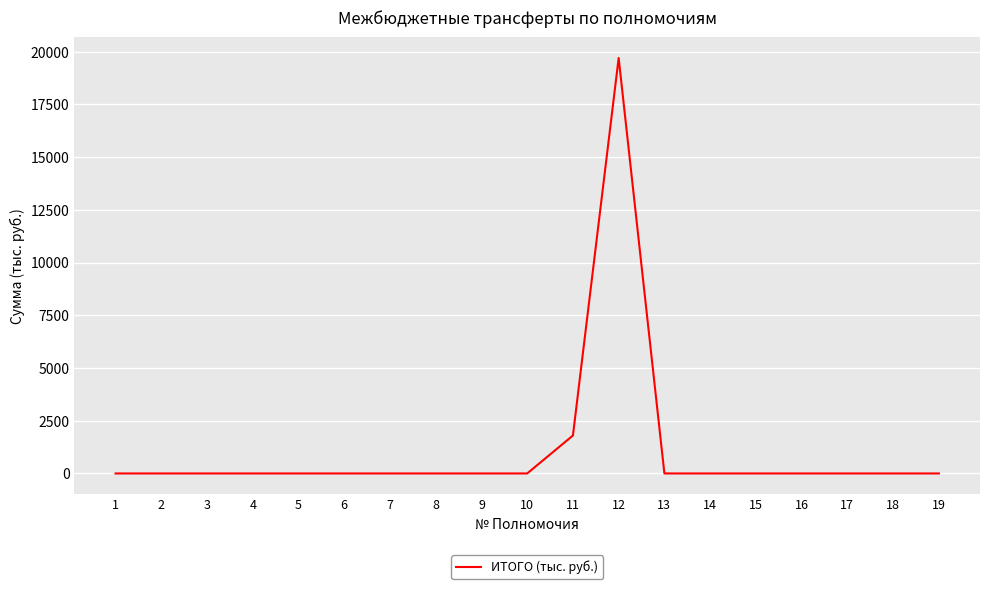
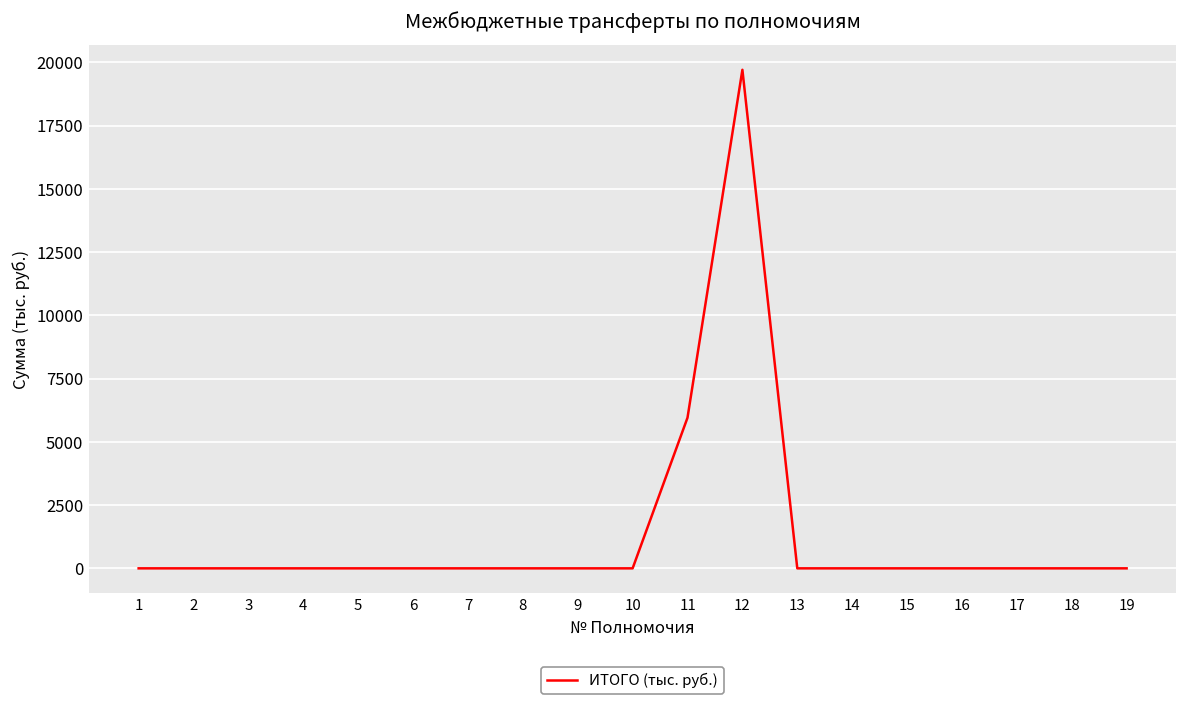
  {
    "1": 0,
    "2": 0,
    "3": 0,
    "4": 0,
    "5": 0,
    "6": 0,
    "7": 0,
    "8": 0,
    "9": 0,
    "10": 0,
-   "11": 1800,
+   "11": 6000,
    "12": 19700,
    "13": 0,
    "14": 0,
    "15": 0,
    "16": 0,
    "17": 0,
    "18": 0,
    "19": 0
  }
